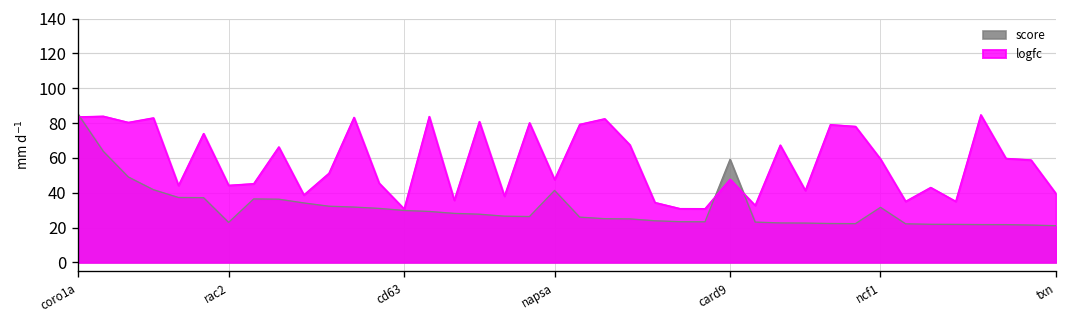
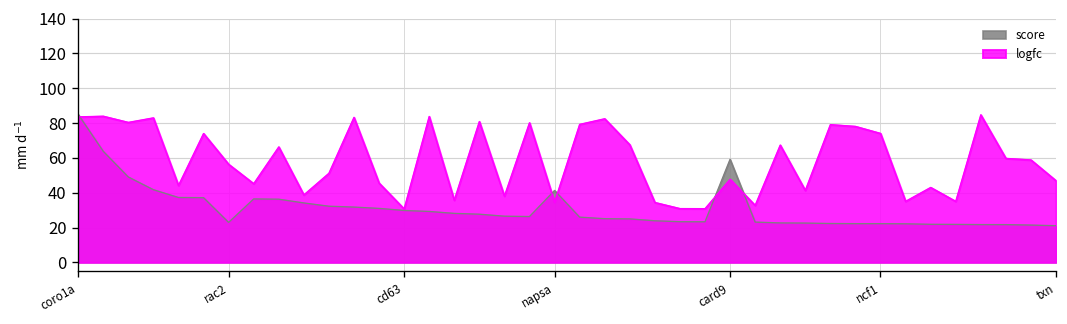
  {
    "score": {
      "rac2": 23,
      "napsa": 41,
      "card9": 59,
-     "ncf1": 32,
+     "ncf1": 22,
      "txn": 21
    },
    "logfc": {
-     "rac2": 44,
-     "napsa": 48,
+     "rac2": 56,
+     "napsa": 35,
      "card9": 48,
-     "ncf1": 59,
-     "txn": 39
+     "ncf1": 74,
+     "txn": 47
    }
  }
